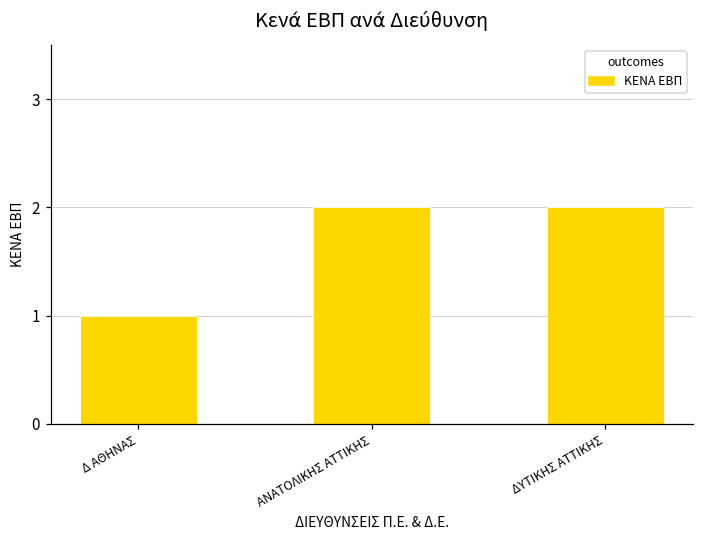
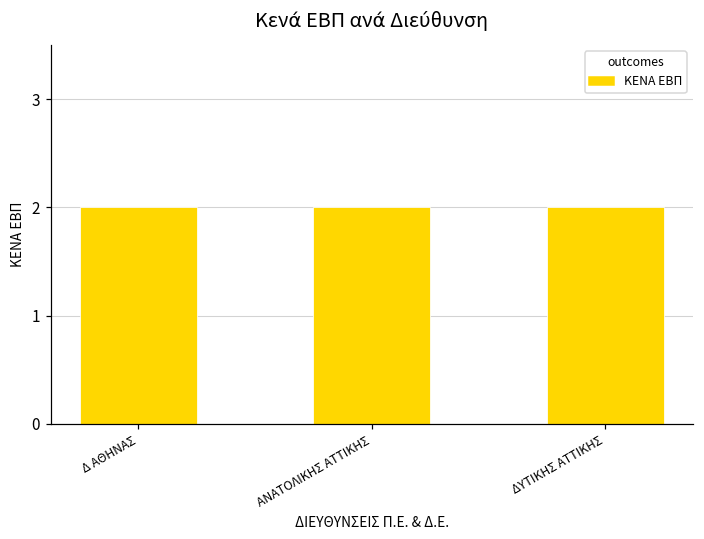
  {
-   "Δ ΑΘΗΝΑΣ": 1,
+   "Δ ΑΘΗΝΑΣ": 2,
    "ΑΝΑΤΟΛΙΚΗΣ ΑΤΤΙΚΗΣ": 2,
    "ΔΥΤΙΚΗΣ ΑΤΤΙΚΗΣ": 2
  }
